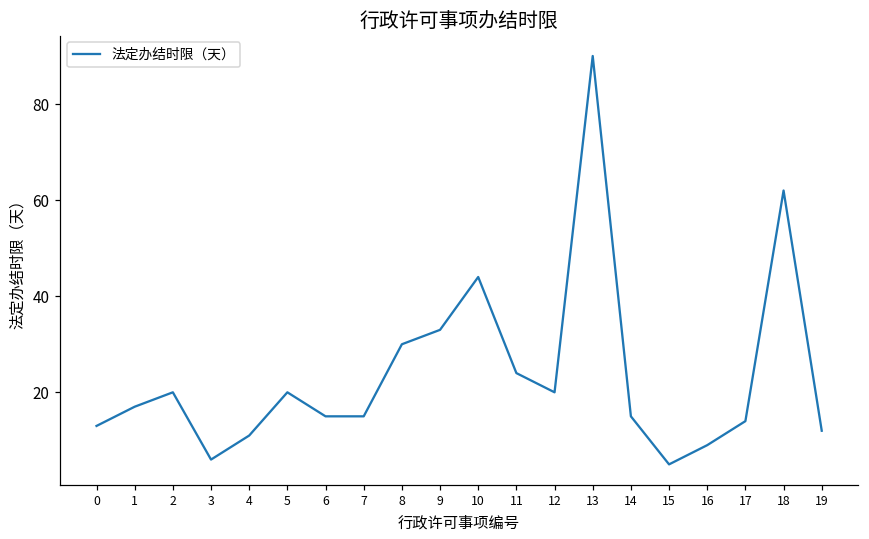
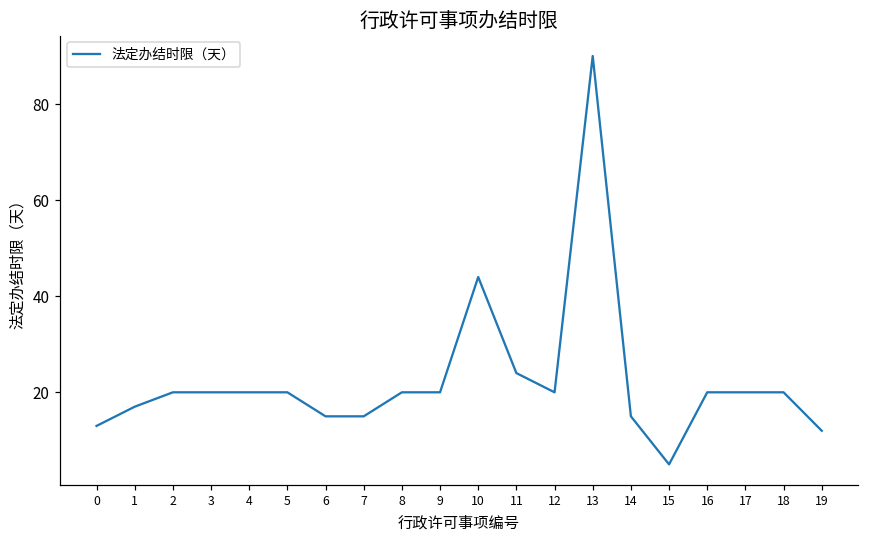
  {
    "0": 13,
    "1": 17,
    "2": 20,
-   "3": 6,
-   "4": 11,
+   "3": 20,
+   "4": 20,
    "5": 20,
    "6": 15,
    "7": 15,
-   "8": 30,
-   "9": 33,
+   "8": 20,
+   "9": 20,
    "10": 44,
    "11": 24,
    "12": 20,
    "13": 90,
    "14": 15,
    "15": 5,
-   "16": 9,
-   "17": 14,
-   "18": 62,
+   "16": 20,
+   "17": 20,
+   "18": 20,
    "19": 12
  }
